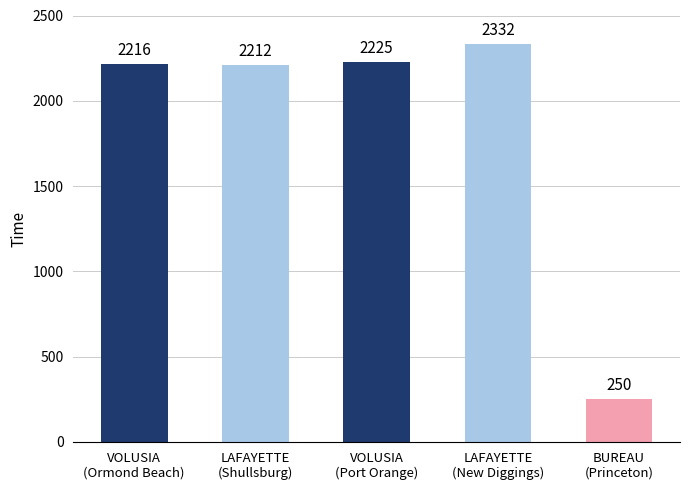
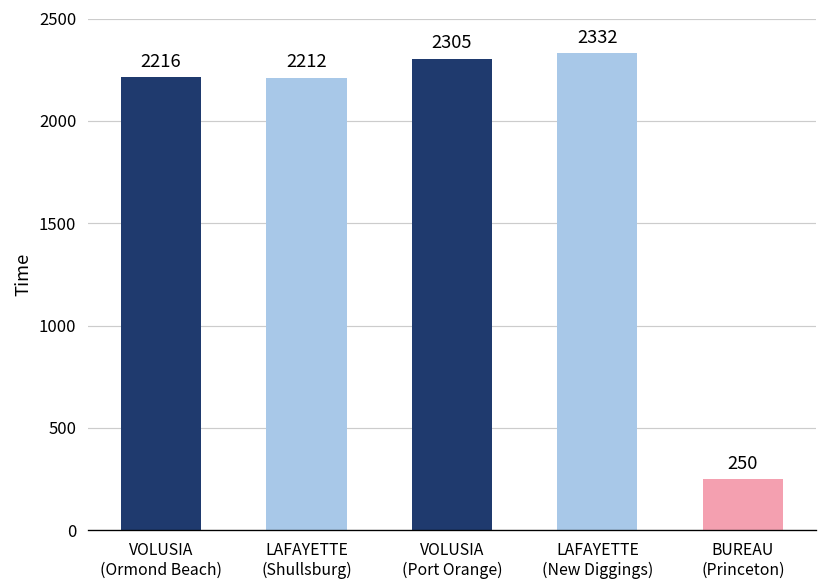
  {
    "VOLUSIA (Ormond Beach)": 2216,
    "LAFAYETTE (Shullsburg)": 2212,
-   "VOLUSIA (Port Orange)": 2225,
+   "VOLUSIA (Port Orange)": 2305,
    "LAFAYETTE (New Diggings)": 2332,
    "BUREAU (Princeton)": 250
  }
